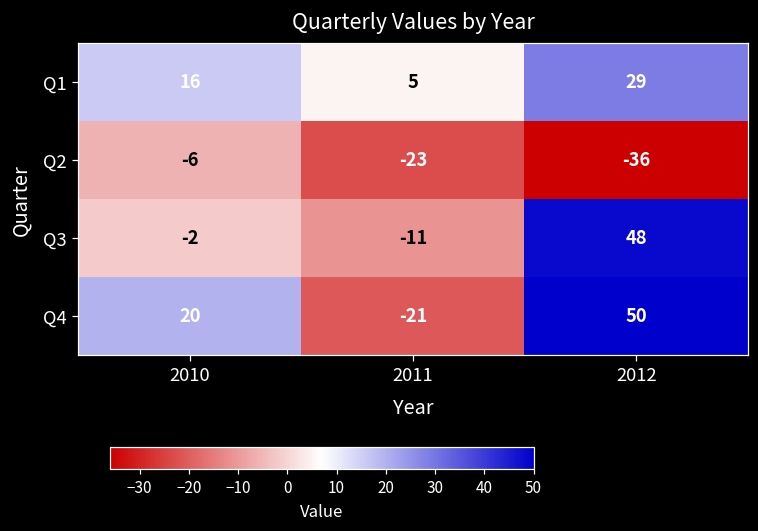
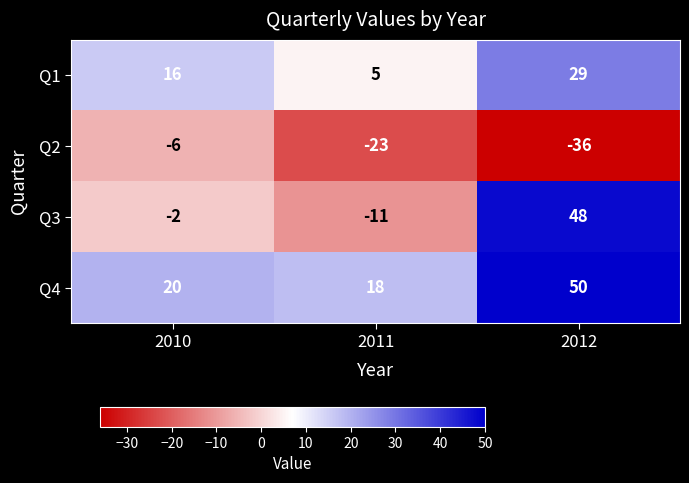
  {
    "Q1": {
      "2010": 16,
      "2011": 5,
      "2012": 29
    },
    "Q2": {
      "2010": -6,
      "2011": -23,
      "2012": -36
    },
    "Q3": {
      "2010": -2,
      "2011": -11,
      "2012": 48
    },
    "Q4": {
      "2010": 20,
-     "2011": -21,
+     "2011": 18,
      "2012": 50
    }
  }
